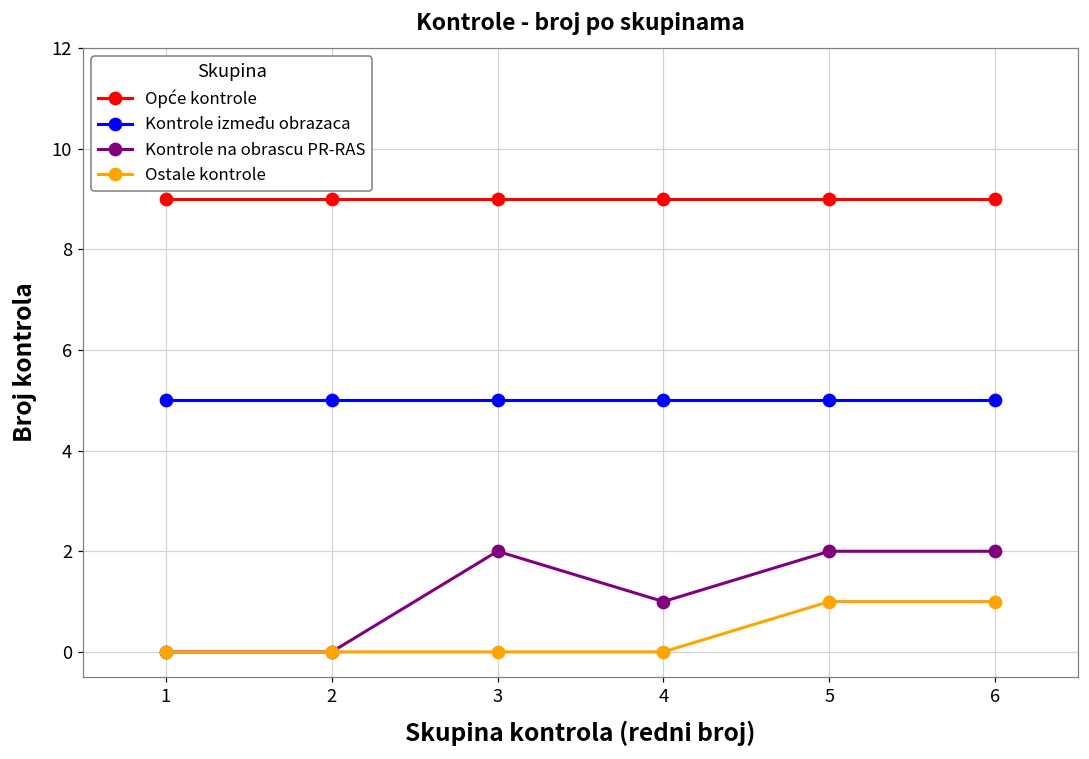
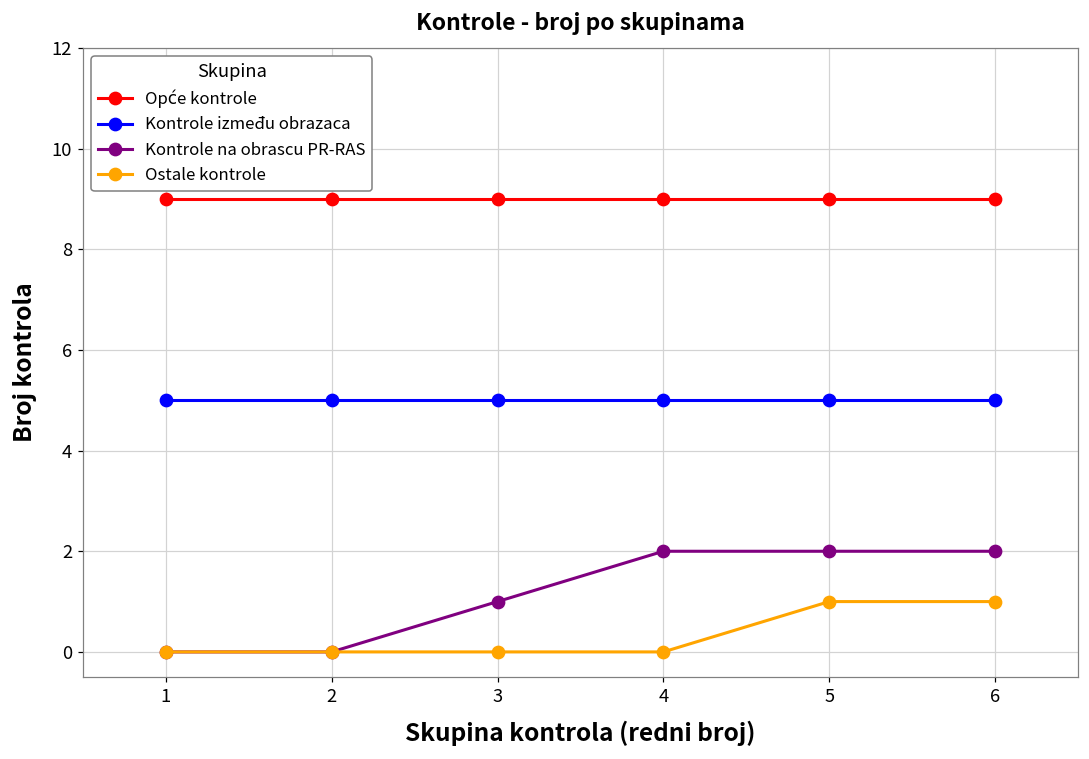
  {
    "Opće kontrole": {
      "1": 9,
      "2": 9,
      "3": 9,
      "4": 9,
      "5": 9,
      "6": 9
    },
    "Kontrole između obrazaca": {
      "1": 5,
      "2": 5,
      "3": 5,
      "4": 5,
      "5": 5,
      "6": 5
    },
    "Kontrole na obrascu PR-RAS": {
-     "3": 2,
-     "4": 1,
+     "3": 1,
+     "4": 2,
      "5": 2,
      "6": 2
    },
    "Ostale kontrole": {
      "3": 0,
      "4": 0,
      "5": 1,
      "6": 1
    }
  }
